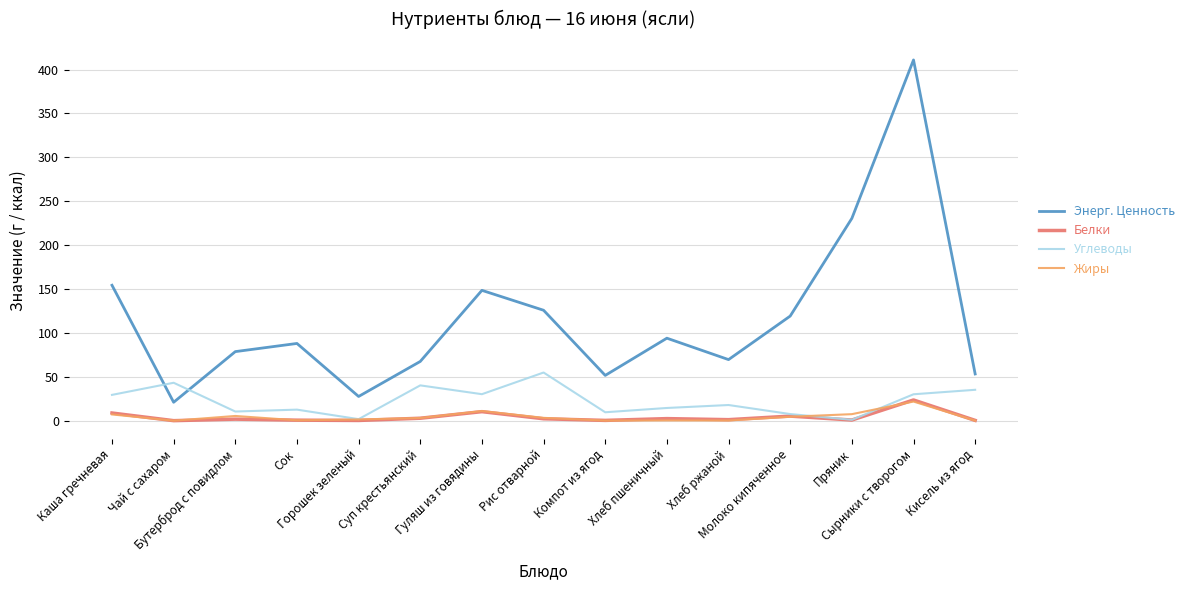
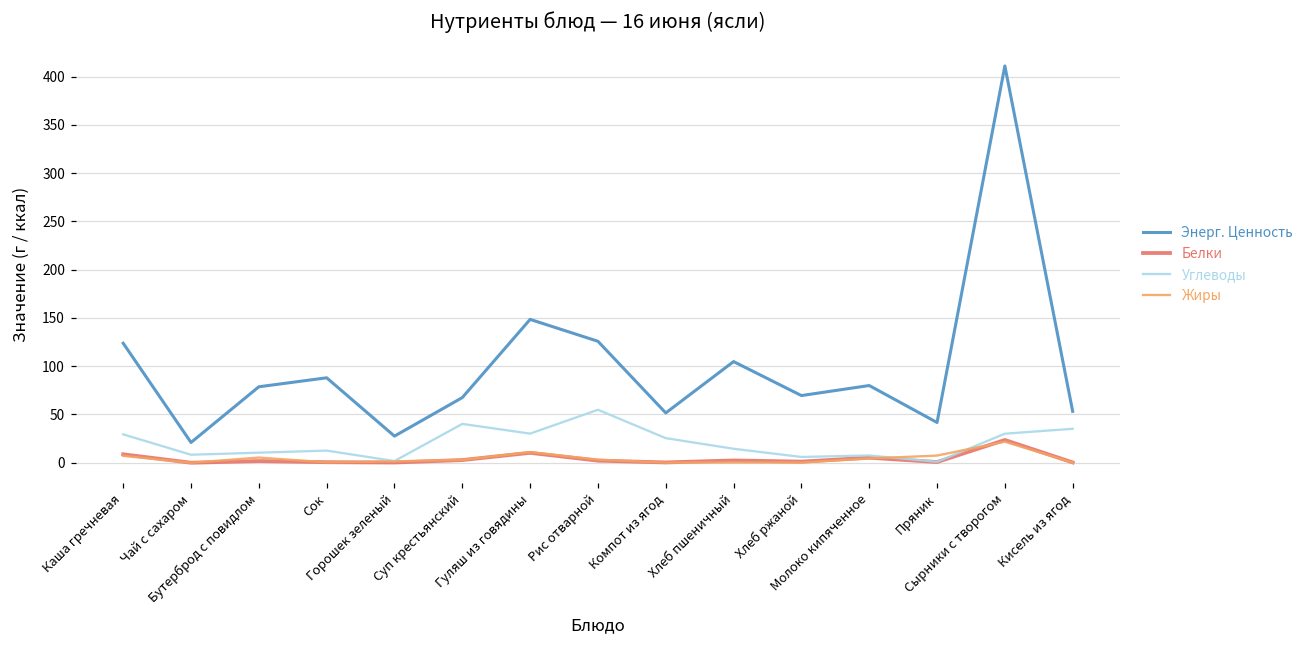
  {
    "Энерг. Ценность": {
-     "Каша гречневая": 150,
+     "Каша гречневая": 120,
      "Чай с сахаром": 20,
      "Бутерброд с повидлом": 80,
      "Сок": 90,
      "Горошек зеленый": 30,
      "Суп крестьянский": 70,
      "Гуляш из говядины": 150,
      "Рис отварной": 130,
      "Компот из ягод": 50,
-     "Хлеб пшеничный": 90,
+     "Хлеб пшеничный": 100,
      "Хлеб ржаной": 70,
-     "Молоко кипяченное": 120,
-     "Пряник": 230,
+     "Молоко кипяченное": 80,
+     "Пряник": 40,
      "Сырники с творогом": 410,
      "Кисель из ягод": 50
    },
    "Углеводы": {
      "Каша гречневая": 30,
-     "Чай с сахаром": 40,
+     "Чай с сахаром": 10,
      "Бутерброд с повидлом": 10,
      "Сок": 10,
      "Суп крестьянский": 40,
      "Гуляш из говядины": 30,
      "Рис отварной": 50,
-     "Компот из ягод": 10,
+     "Компот из ягод": 30,
      "Хлеб пшеничный": 10,
-     "Хлеб ржаной": 20,
+     "Хлеб ржаной": 10,
      "Сырники с творогом": 30,
      "Кисель из ягод": 40
    }
  }
